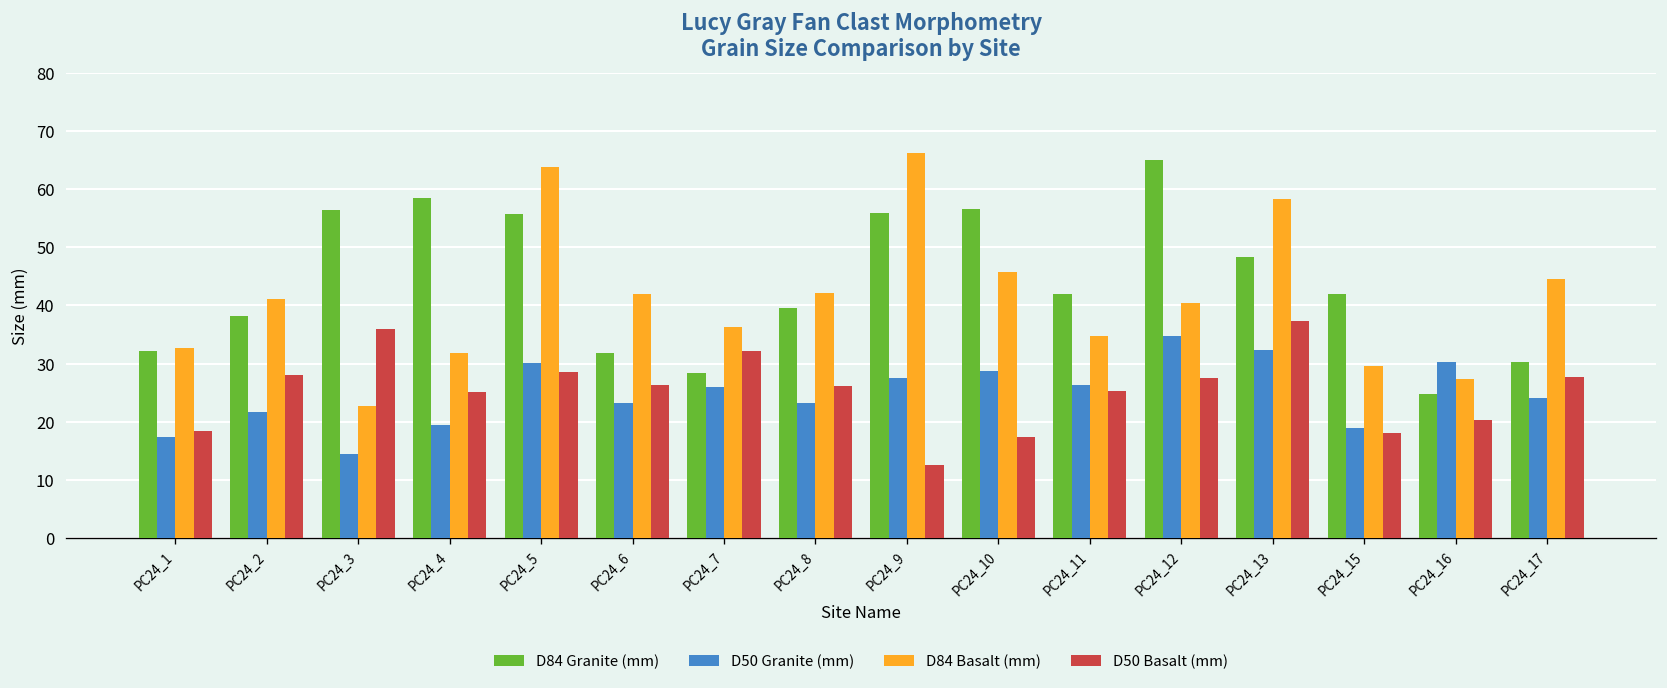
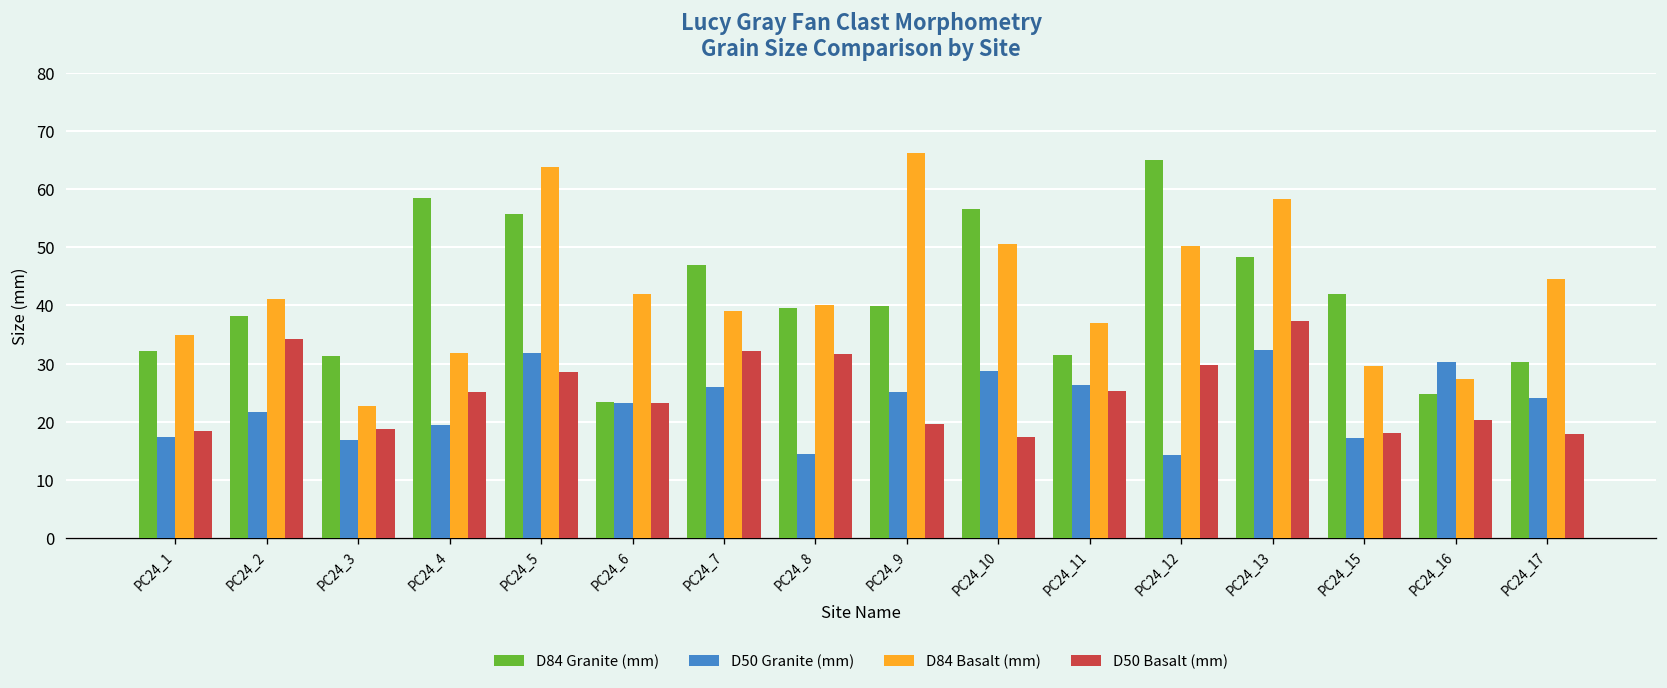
  {
    "D84 Granite (mm)": {
      "PC24_1": 32,
      "PC24_2": 38,
-     "PC24_3": 56,
+     "PC24_3": 31,
      "PC24_4": 58,
      "PC24_5": 56,
-     "PC24_6": 32,
-     "PC24_7": 28,
+     "PC24_6": 23,
+     "PC24_7": 47,
      "PC24_8": 40,
-     "PC24_9": 56,
+     "PC24_9": 40,
      "PC24_10": 57,
-     "PC24_11": 42,
+     "PC24_11": 32,
      "PC24_12": 65,
      "PC24_13": 48,
      "PC24_15": 42,
      "PC24_16": 25,
      "PC24_17": 30
    },
    "D50 Granite (mm)": {
      "PC24_1": 17,
      "PC24_2": 22,
-     "PC24_3": 15,
+     "PC24_3": 17,
      "PC24_4": 19,
-     "PC24_5": 30,
+     "PC24_5": 32,
      "PC24_6": 23,
      "PC24_7": 26,
-     "PC24_8": 23,
-     "PC24_9": 28,
+     "PC24_8": 15,
+     "PC24_9": 25,
      "PC24_10": 29,
      "PC24_11": 26,
-     "PC24_12": 35,
+     "PC24_12": 14,
      "PC24_13": 32,
-     "PC24_15": 19,
+     "PC24_15": 17,
      "PC24_16": 30,
      "PC24_17": 24
    },
    "D84 Basalt (mm)": {
-     "PC24_1": 33,
+     "PC24_1": 35,
      "PC24_2": 41,
      "PC24_3": 23,
      "PC24_4": 32,
      "PC24_5": 64,
      "PC24_6": 42,
-     "PC24_7": 36,
-     "PC24_8": 42,
+     "PC24_7": 39,
+     "PC24_8": 40,
      "PC24_9": 66,
-     "PC24_10": 46,
-     "PC24_11": 35,
-     "PC24_12": 40,
+     "PC24_10": 51,
+     "PC24_11": 37,
+     "PC24_12": 50,
      "PC24_13": 58,
      "PC24_15": 30,
      "PC24_16": 27,
      "PC24_17": 45
    },
    "D50 Basalt (mm)": {
      "PC24_1": 19,
-     "PC24_2": 28,
-     "PC24_3": 36,
+     "PC24_2": 34,
+     "PC24_3": 19,
      "PC24_4": 25,
      "PC24_5": 29,
-     "PC24_6": 26,
+     "PC24_6": 23,
      "PC24_7": 32,
-     "PC24_8": 26,
-     "PC24_9": 13,
+     "PC24_8": 32,
+     "PC24_9": 20,
      "PC24_10": 17,
      "PC24_11": 25,
-     "PC24_12": 28,
+     "PC24_12": 30,
      "PC24_13": 37,
      "PC24_15": 18,
      "PC24_16": 20,
-     "PC24_17": 28
+     "PC24_17": 18
    }
  }
